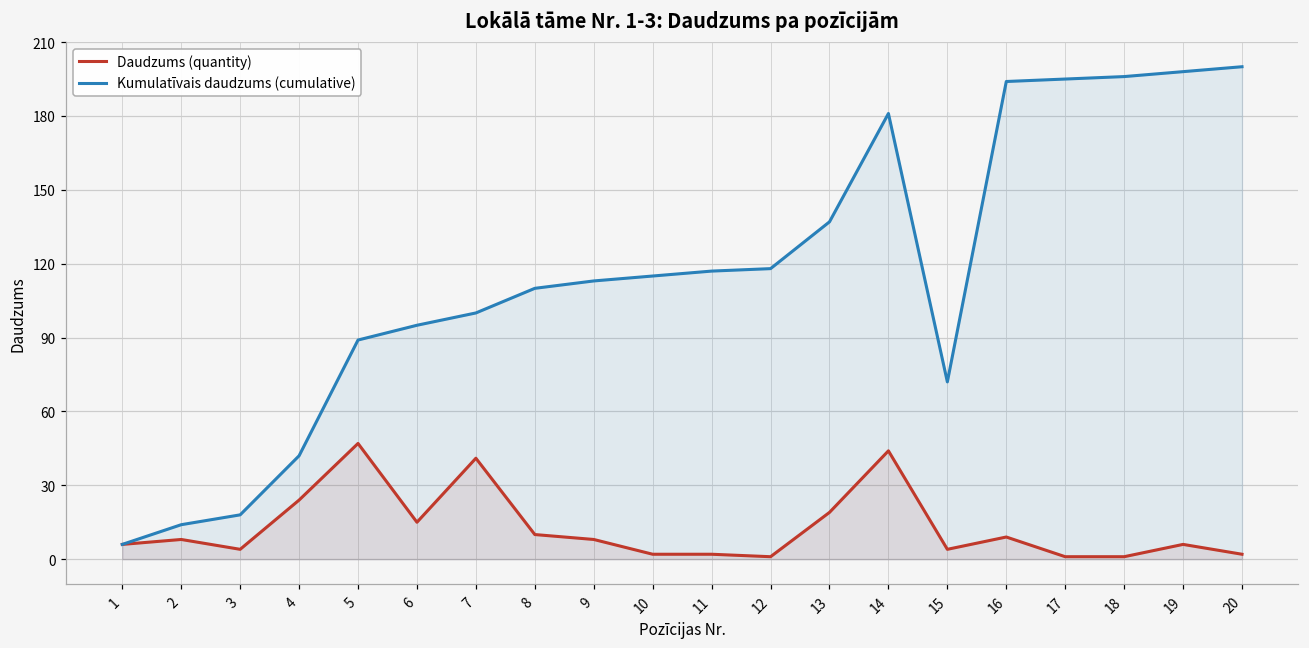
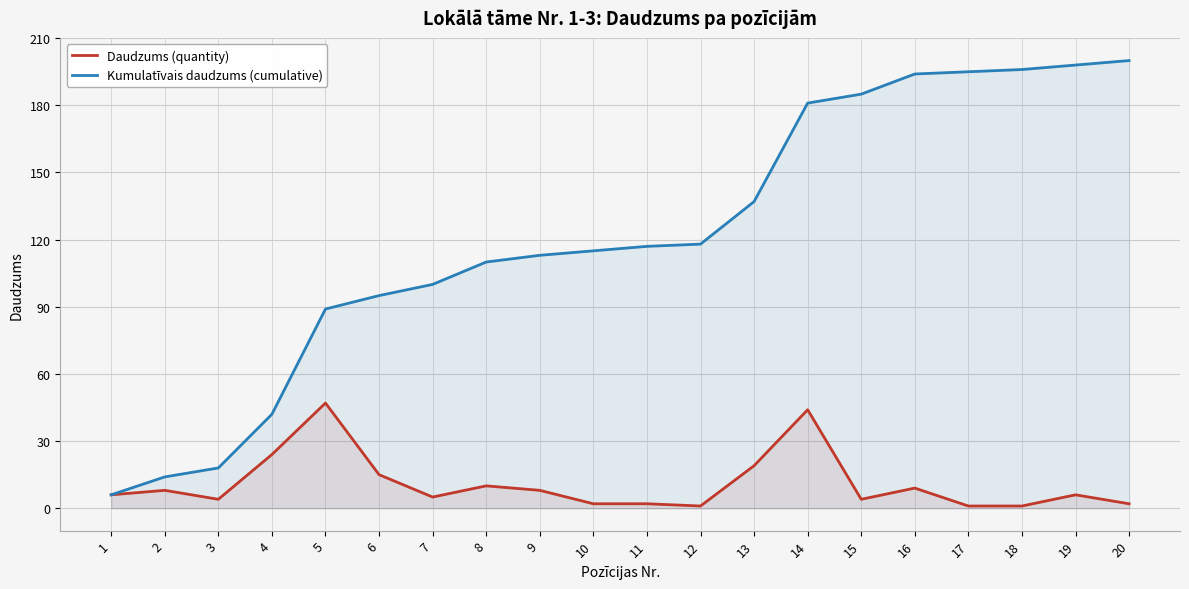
  {
    "Daudzums (quantity)": {
      "2": 8,
      "3": 4,
      "4": 24,
      "5": 47,
      "6": 15,
-     "7": 41,
+     "7": 5,
      "8": 10,
      "9": 8,
      "10": 2,
      "11": 2,
      "12": 1,
      "13": 19,
      "14": 44,
      "15": 4,
      "16": 9,
      "17": 1,
      "18": 1,
      "19": 6,
      "20": 2
    },
    "Kumulatīvais daudzums (cumulative)": {
      "2": 14,
      "3": 18,
      "4": 42,
      "5": 89,
      "6": 95,
      "7": 100,
      "8": 110,
      "9": 113,
      "10": 115,
      "11": 117,
      "12": 118,
      "13": 137,
      "14": 181,
-     "15": 72,
+     "15": 185,
      "16": 194,
      "17": 195,
      "18": 196,
      "19": 198,
      "20": 200
    }
  }
